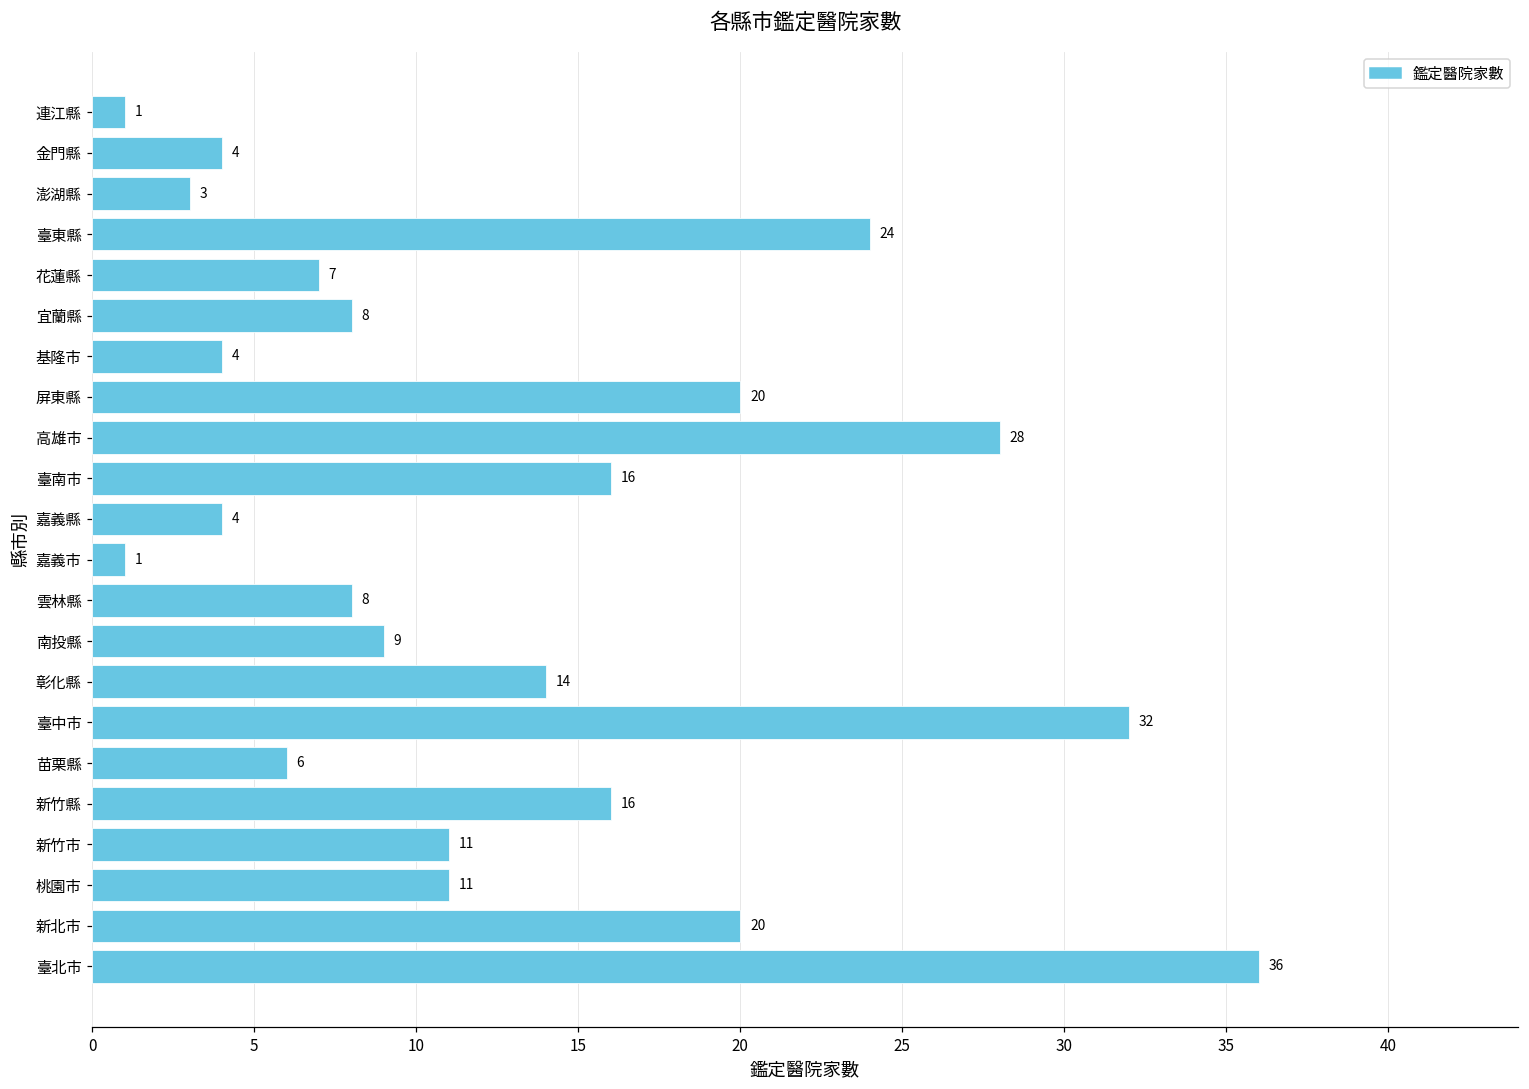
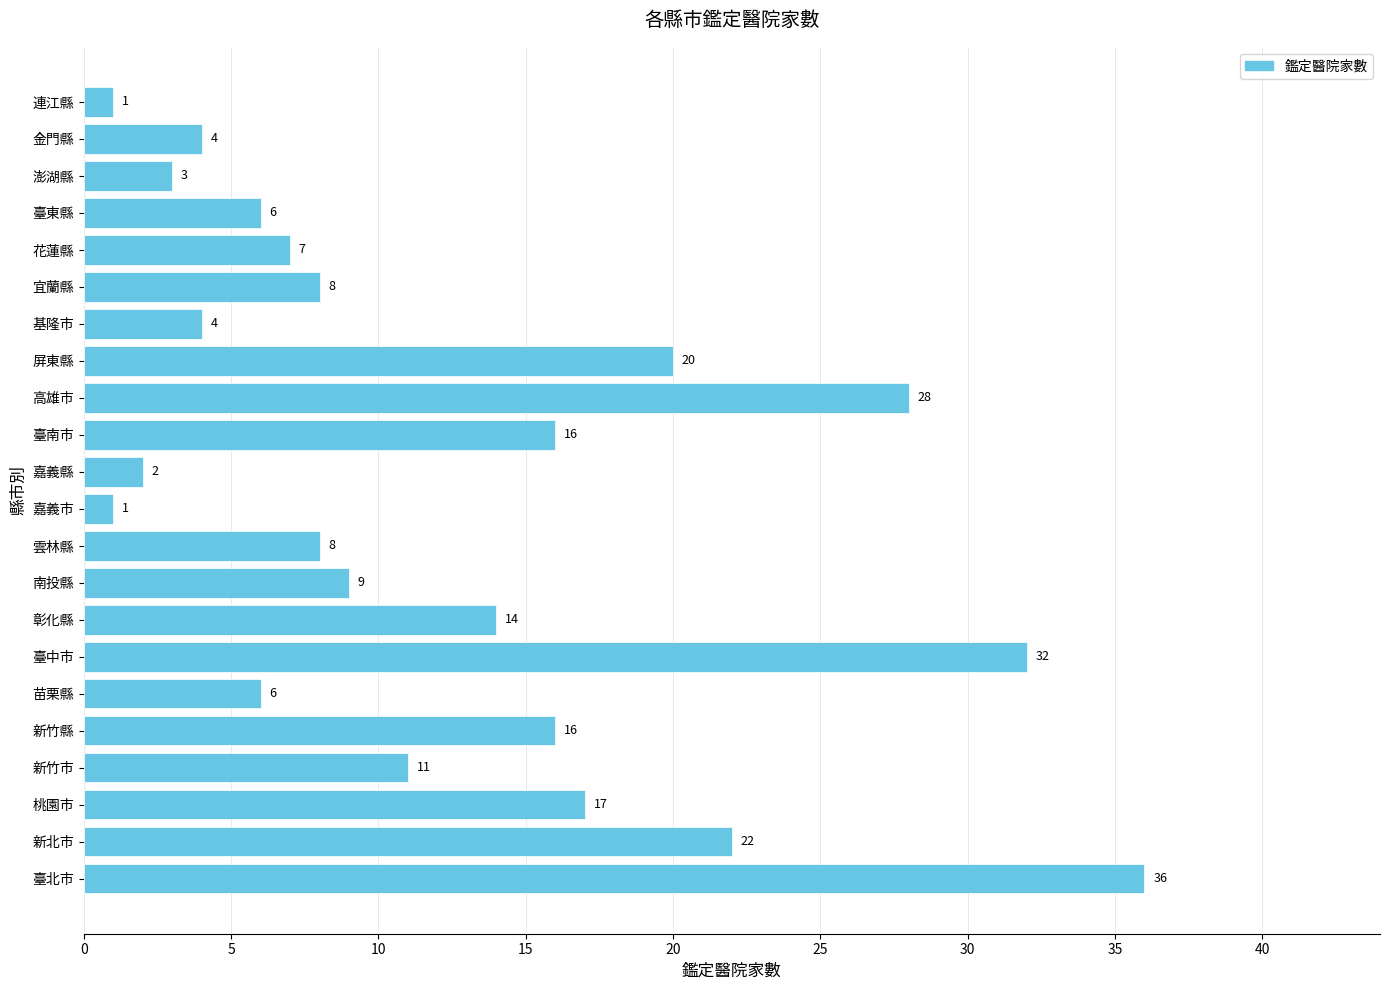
  {
    "連江縣": 1,
    "金門縣": 4,
    "澎湖縣": 3,
-   "臺東縣": 24,
+   "臺東縣": 6,
    "花蓮縣": 7,
    "宜蘭縣": 8,
    "基隆市": 4,
    "屏東縣": 20,
    "高雄市": 28,
    "臺南市": 16,
-   "嘉義縣": 4,
+   "嘉義縣": 2,
    "嘉義市": 1,
    "雲林縣": 8,
    "南投縣": 9,
    "彰化縣": 14,
    "臺中市": 32,
    "苗栗縣": 6,
    "新竹縣": 16,
    "新竹市": 11,
-   "桃園市": 11,
-   "新北市": 20,
+   "桃園市": 17,
+   "新北市": 22,
    "臺北市": 36
  }
